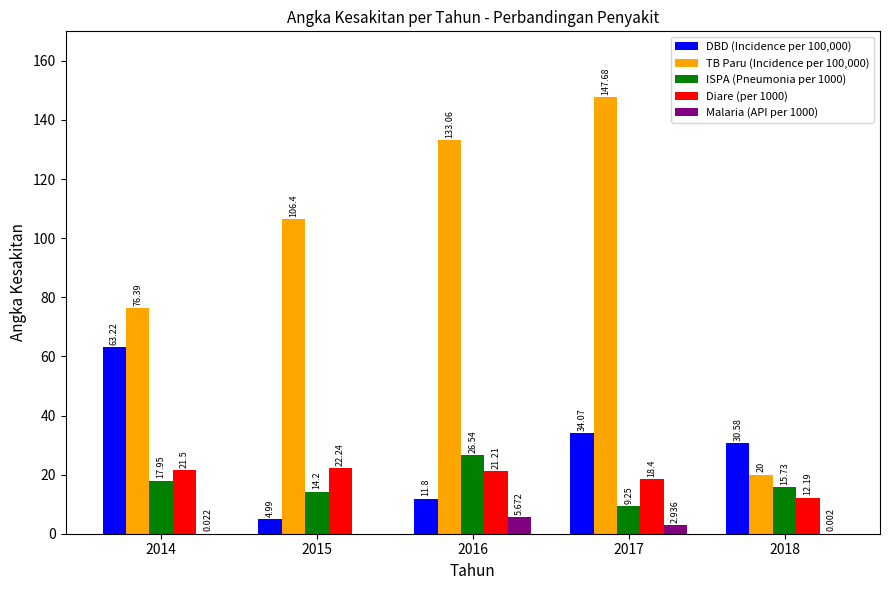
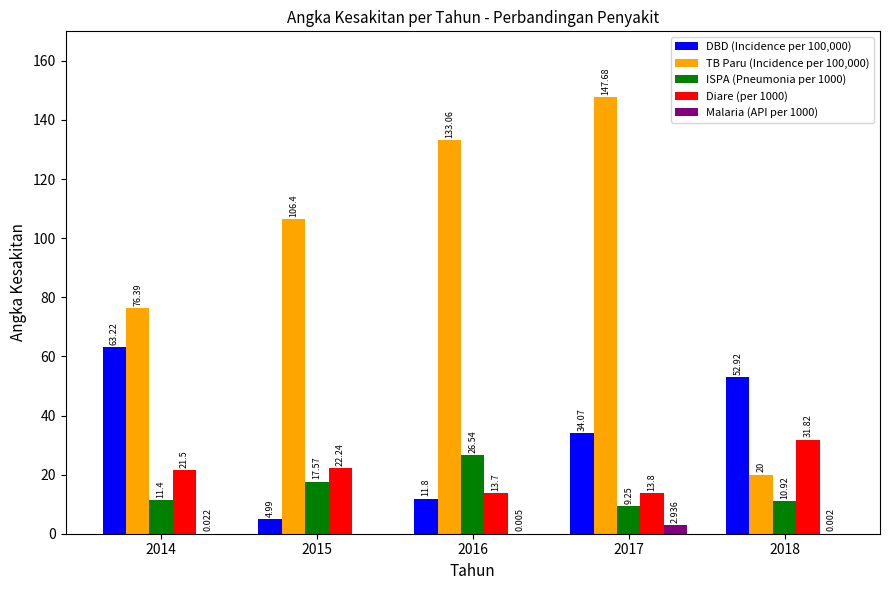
  {
    "DBD (Incidence per 100,000)": {
      "2014": 63.22,
      "2015": 4.99,
      "2016": 11.8,
      "2017": 34.07,
-     "2018": 30.58
+     "2018": 52.92
    },
    "TB Paru (Incidence per 100,000)": {
      "2014": 76.39,
      "2015": 106.4,
      "2016": 133.06,
      "2017": 147.68,
      "2018": 20
    },
    "ISPA (Pneumonia per 1000)": {
-     "2014": 17.95,
-     "2015": 14.2,
+     "2014": 11.4,
+     "2015": 17.57,
      "2016": 26.54,
      "2017": 9.25,
-     "2018": 15.73
+     "2018": 10.92
    },
    "Diare (per 1000)": {
      "2014": 21.5,
      "2015": 22.24,
-     "2016": 21.21,
-     "2017": 18.4,
-     "2018": 12.19
+     "2016": 13.7,
+     "2017": 13.8,
+     "2018": 31.82
    },
    "Malaria (API per 1000)": {
      "2014": 0.022,
-     "2016": 5.672,
+     "2016": 0.005,
      "2017": 2.936,
      "2018": 0.002
    }
  }
